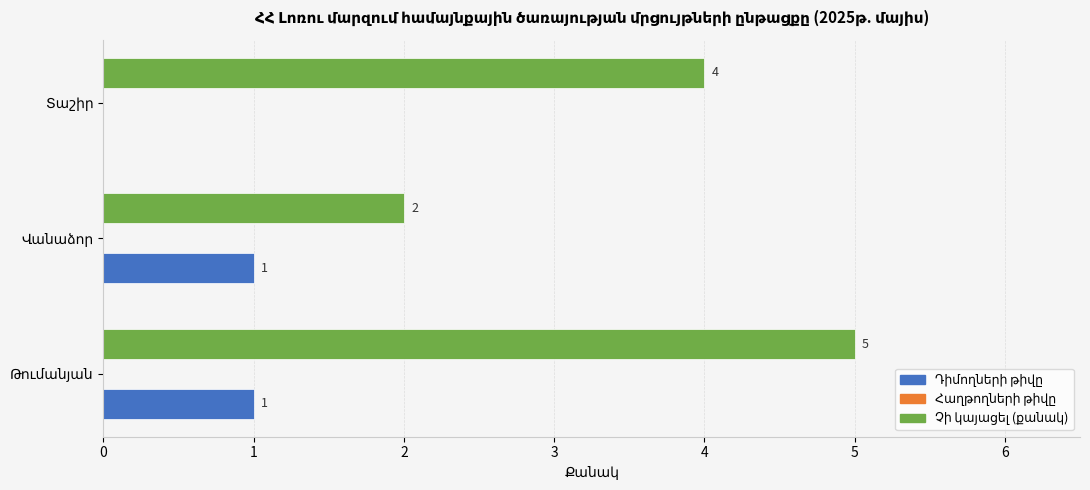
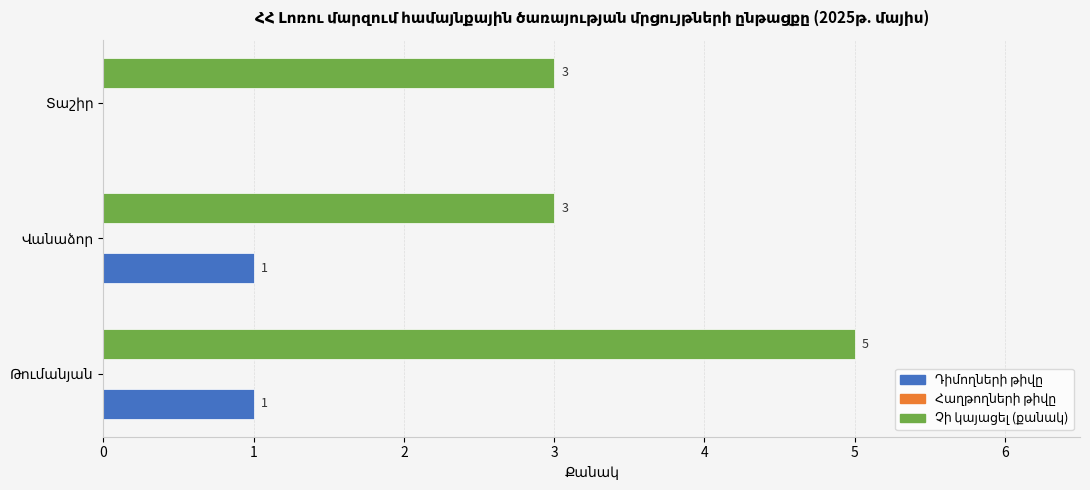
  {
    "Դիմողների թիվը": {
      "Վանաձոր": 1,
      "Թումանյան": 1
    },
    "Հաղթողների թիվը": {
      "Տաշիր": 0.00,
      "Վանաձոր": 0.00,
      "Թումանյան": 0.00
    },
    "Չի կայացել (քանակ)": {
-     "Տաշիր": 4,
-     "Վանաձոր": 2,
+     "Տաշիր": 3,
+     "Վանաձոր": 3,
      "Թումանյան": 5
    }
  }
